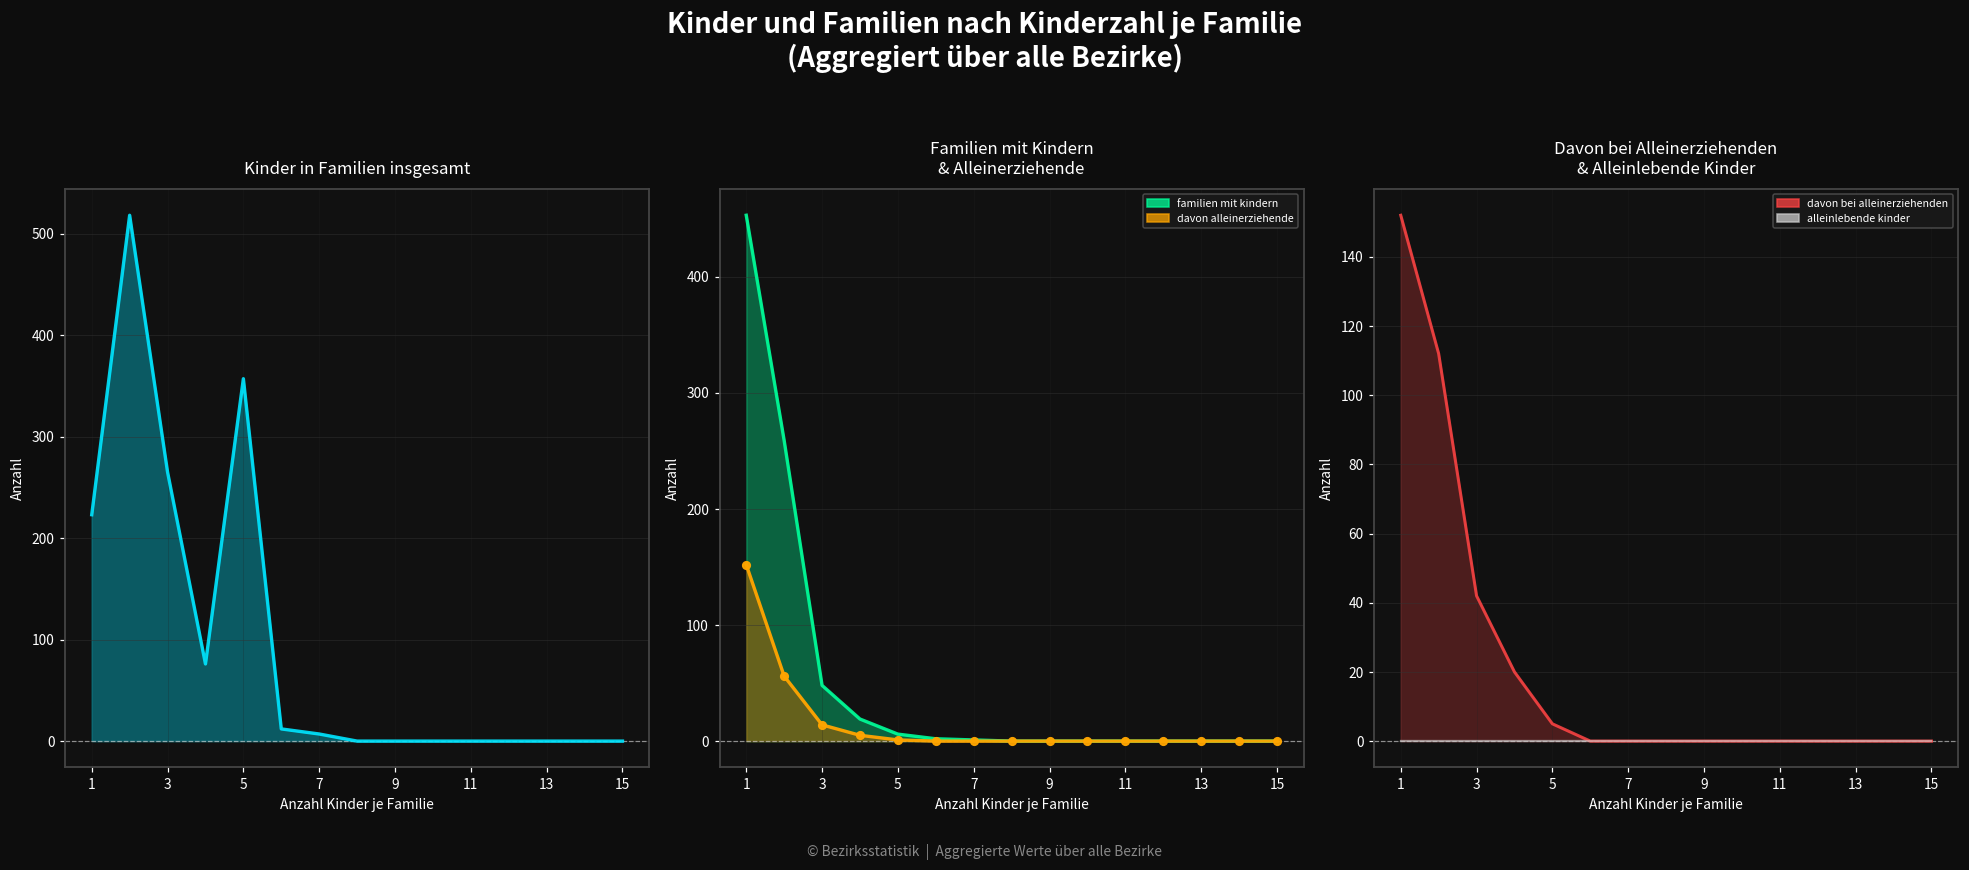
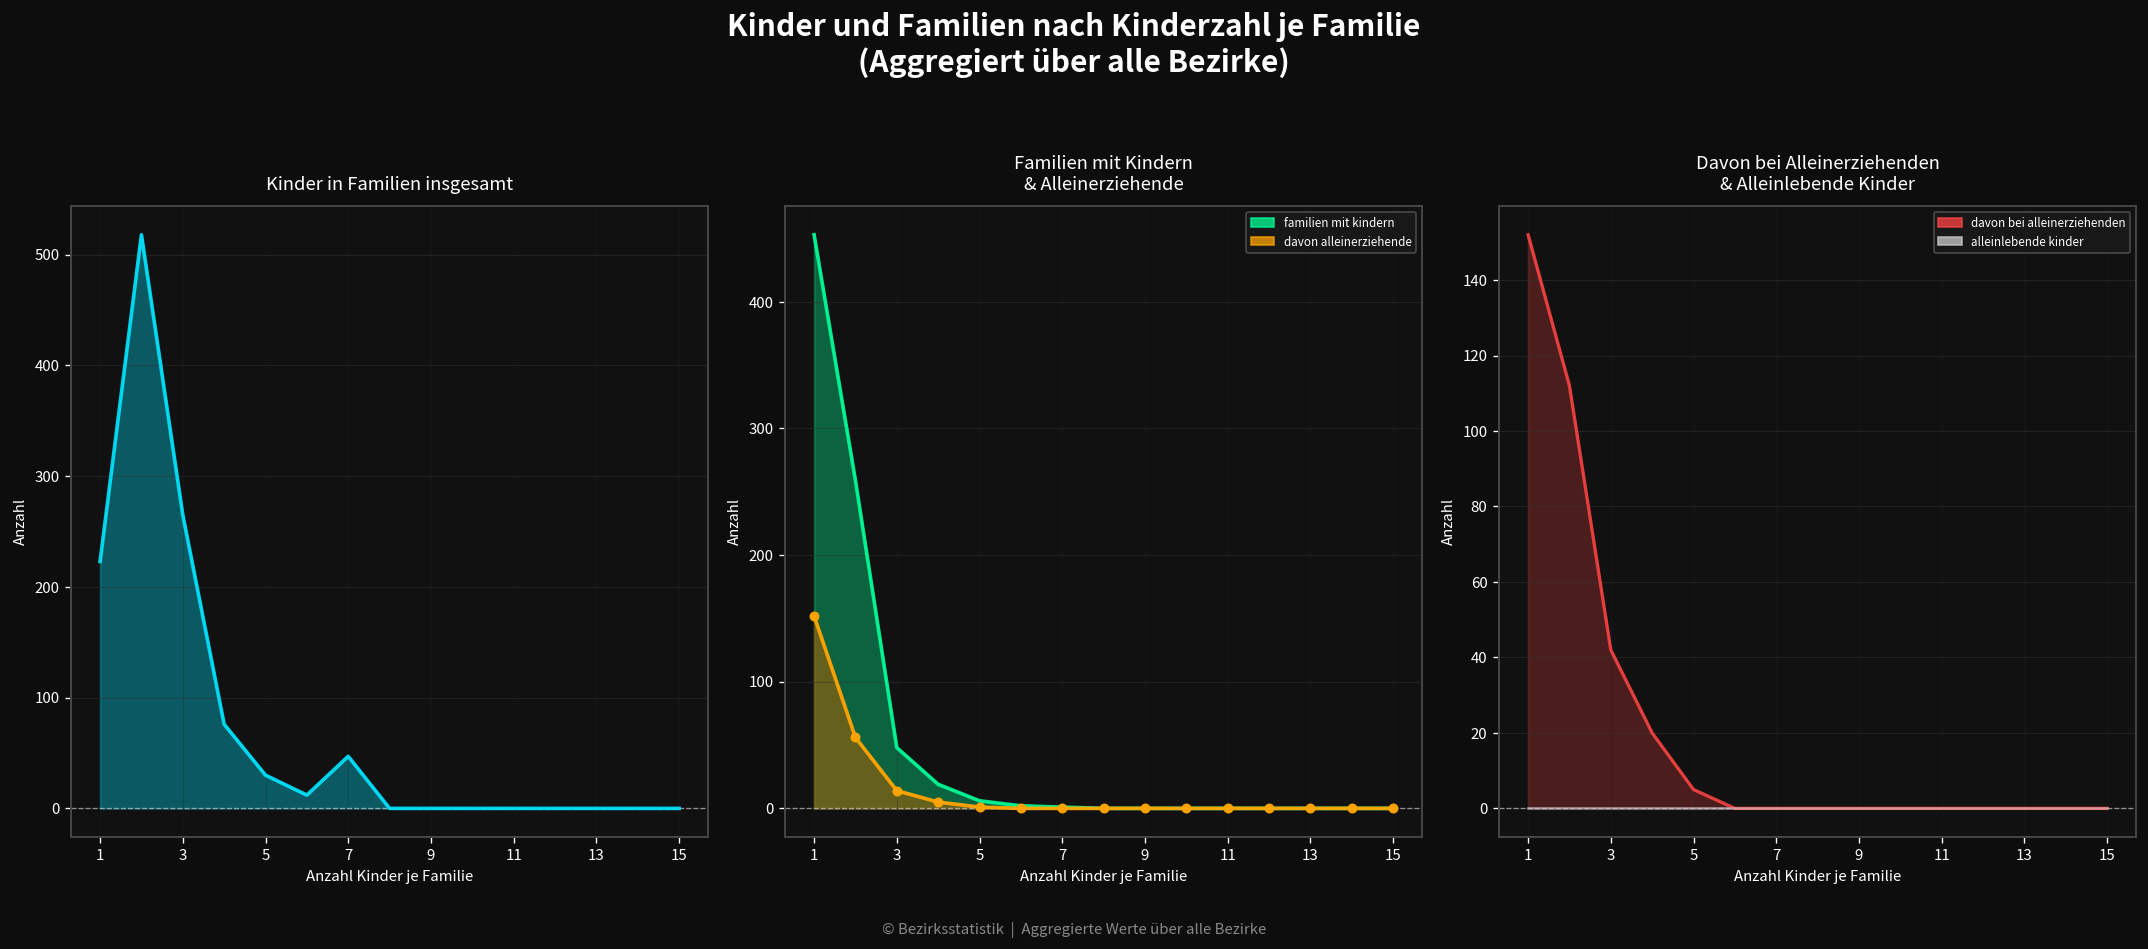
  {
    "Kinder in Familien insgesamt": {
      "1": 220,
      "3": 270,
-     "5": 360,
-     "7": 10,
+     "5": 30,
+     "7": 50,
      "9": 0,
      "11": 0,
      "13": 0,
      "15": 0
    }
  }
